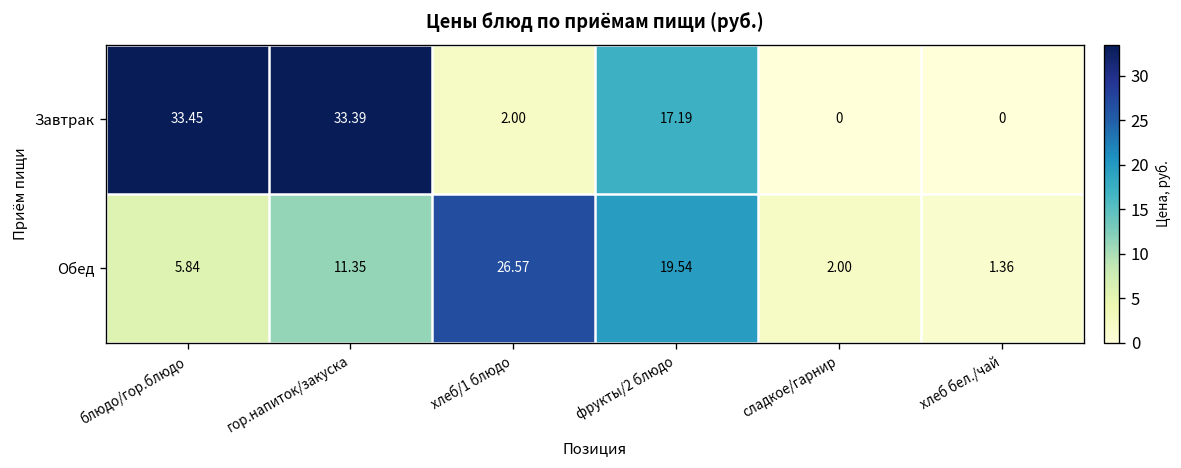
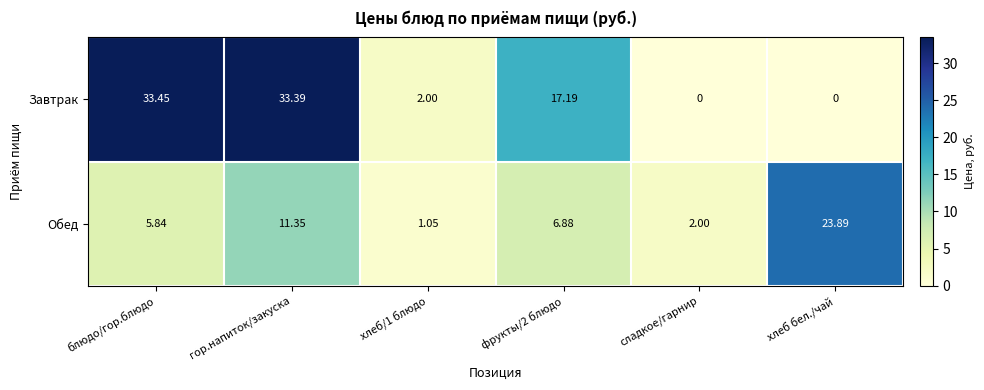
  {
    "Завтрак": {
      "блюдо/гор.блюдо": 33.45,
      "гор.напиток/закуска": 33.39,
      "хлеб/1 блюдо": 2.00,
      "фрукты/2 блюдо": 17.19,
      "сладкое/гарнир": 0,
      "хлеб бел./чай": 0
    },
    "Обед": {
      "блюдо/гор.блюдо": 5.84,
      "гор.напиток/закуска": 11.35,
-     "хлеб/1 блюдо": 26.57,
-     "фрукты/2 блюдо": 19.54,
+     "хлеб/1 блюдо": 1.05,
+     "фрукты/2 блюдо": 6.88,
      "сладкое/гарнир": 2.00,
-     "хлеб бел./чай": 1.36
+     "хлеб бел./чай": 23.89
    }
  }
